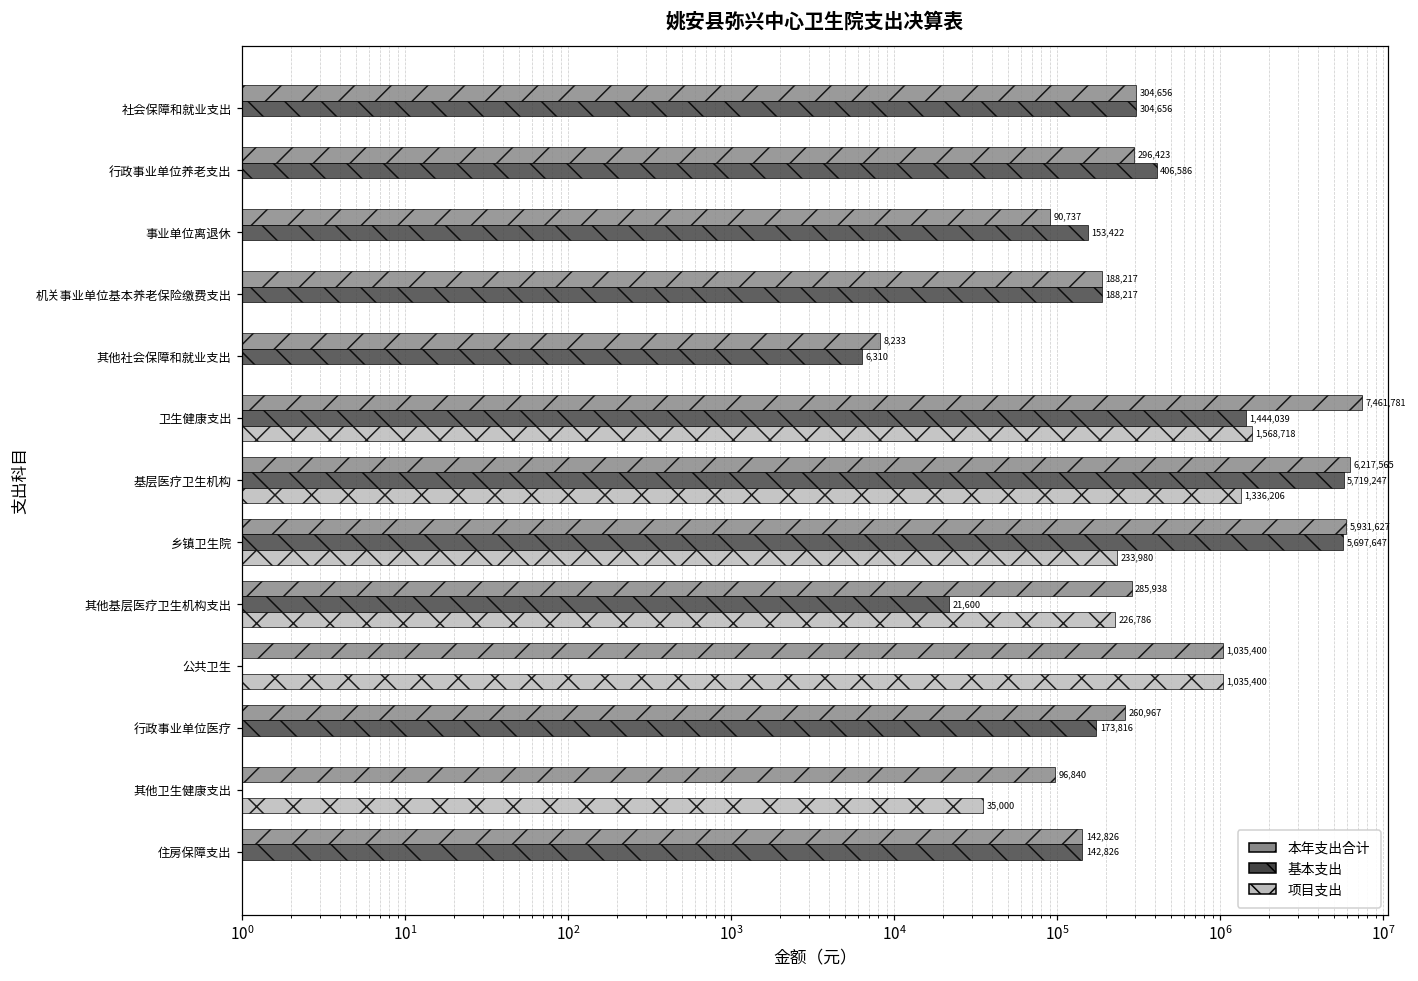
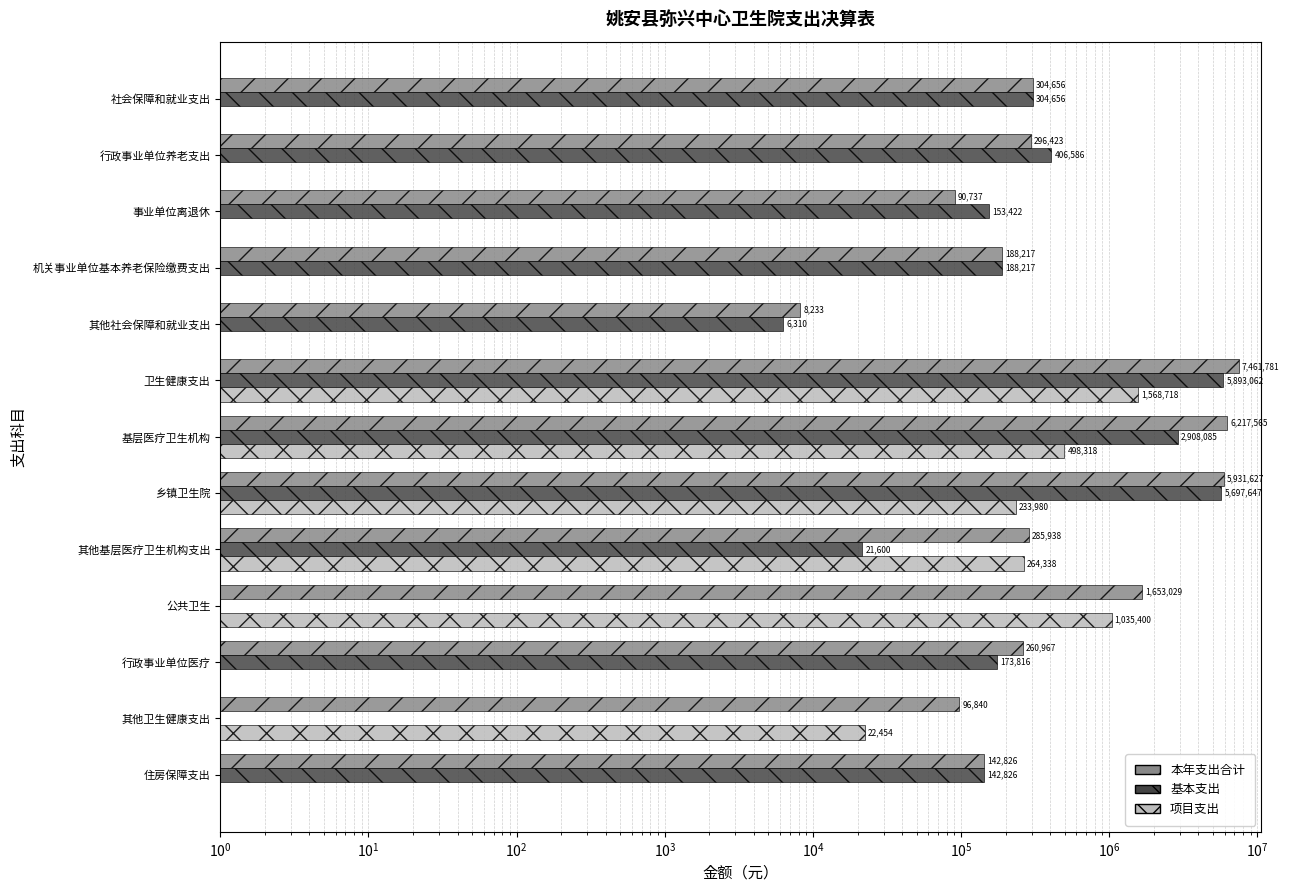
  {
    "本年支出合计": {
      "社会保障和就业支出": "304,656",
      "行政事业单位养老支出": "296,423",
      "事业单位离退休": "90,737",
      "机关事业单位基本养老保险缴费支出": "188,217",
      "其他社会保障和就业支出": "8,233",
      "卫生健康支出": "7,461,781",
      "基层医疗卫生机构": "6,217,565",
      "乡镇卫生院": "5,931,627",
      "其他基层医疗卫生机构支出": "285,938",
-     "公共卫生": "1,035,400",
+     "公共卫生": "1,653,029",
      "行政事业单位医疗": "260,967",
      "其他卫生健康支出": "96,840",
      "住房保障支出": "142,826"
    },
    "基本支出": {
      "社会保障和就业支出": "304,656",
      "行政事业单位养老支出": "406,586",
      "事业单位离退休": "153,422",
      "机关事业单位基本养老保险缴费支出": "188,217",
      "其他社会保障和就业支出": "6,310",
-     "卫生健康支出": "1,444,039",
-     "基层医疗卫生机构": "5,719,247",
+     "卫生健康支出": "5,893,062",
+     "基层医疗卫生机构": "2,908,085",
      "乡镇卫生院": "5,697,647",
      "其他基层医疗卫生机构支出": "21,600",
      "行政事业单位医疗": "173,816",
      "住房保障支出": "142,826"
    },
    "项目支出": {
      "卫生健康支出": "1,568,718",
-     "基层医疗卫生机构": "1,336,206",
+     "基层医疗卫生机构": "498,318",
      "乡镇卫生院": "233,980",
-     "其他基层医疗卫生机构支出": "226,786",
+     "其他基层医疗卫生机构支出": "264,338",
      "公共卫生": "1,035,400",
-     "其他卫生健康支出": "35,000"
+     "其他卫生健康支出": "22,454"
    }
  }
